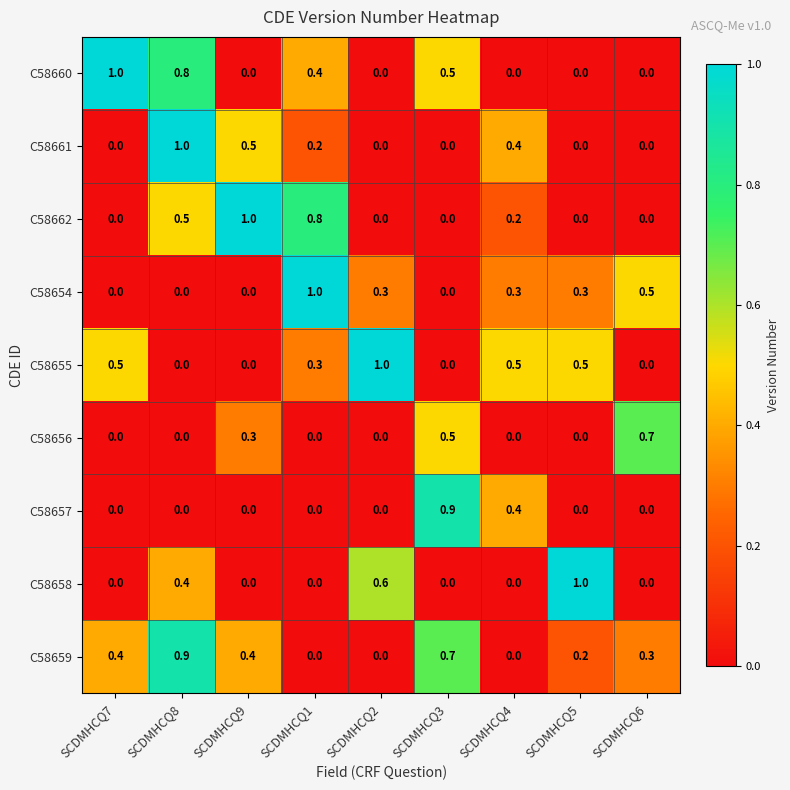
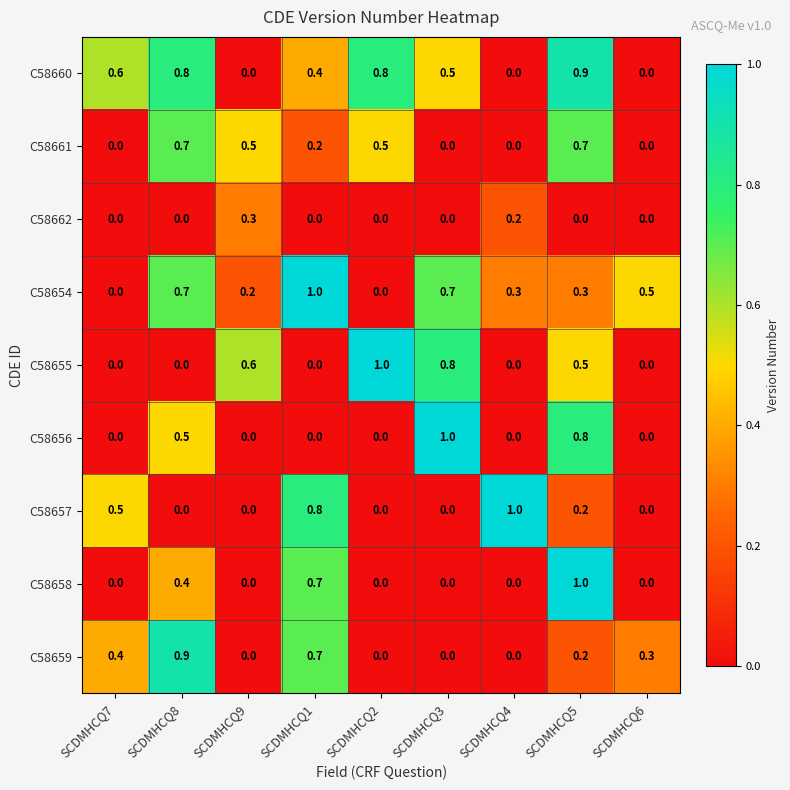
  {
    "C58660": {
-     "SCDMHCQ7": 1.0,
+     "SCDMHCQ7": 0.6,
      "SCDMHCQ8": 0.8,
      "SCDMHCQ9": 0.0,
      "SCDMHCQ1": 0.4,
-     "SCDMHCQ2": 0.0,
+     "SCDMHCQ2": 0.8,
      "SCDMHCQ3": 0.5,
      "SCDMHCQ4": 0.0,
-     "SCDMHCQ5": 0.0,
+     "SCDMHCQ5": 0.9,
      "SCDMHCQ6": 0.0
    },
    "C58661": {
      "SCDMHCQ7": 0.0,
-     "SCDMHCQ8": 1.0,
+     "SCDMHCQ8": 0.7,
      "SCDMHCQ9": 0.5,
      "SCDMHCQ1": 0.2,
-     "SCDMHCQ2": 0.0,
+     "SCDMHCQ2": 0.5,
      "SCDMHCQ3": 0.0,
-     "SCDMHCQ4": 0.4,
-     "SCDMHCQ5": 0.0,
+     "SCDMHCQ4": 0.0,
+     "SCDMHCQ5": 0.7,
      "SCDMHCQ6": 0.0
    },
    "C58662": {
      "SCDMHCQ7": 0.0,
-     "SCDMHCQ8": 0.5,
-     "SCDMHCQ9": 1.0,
-     "SCDMHCQ1": 0.8,
+     "SCDMHCQ8": 0.0,
+     "SCDMHCQ9": 0.3,
+     "SCDMHCQ1": 0.0,
      "SCDMHCQ2": 0.0,
      "SCDMHCQ3": 0.0,
      "SCDMHCQ4": 0.2,
      "SCDMHCQ5": 0.0,
      "SCDMHCQ6": 0.0
    },
    "C58654": {
      "SCDMHCQ7": 0.0,
-     "SCDMHCQ8": 0.0,
-     "SCDMHCQ9": 0.0,
+     "SCDMHCQ8": 0.7,
+     "SCDMHCQ9": 0.2,
      "SCDMHCQ1": 1.0,
-     "SCDMHCQ2": 0.3,
-     "SCDMHCQ3": 0.0,
+     "SCDMHCQ2": 0.0,
+     "SCDMHCQ3": 0.7,
      "SCDMHCQ4": 0.3,
      "SCDMHCQ5": 0.3,
      "SCDMHCQ6": 0.5
    },
    "C58655": {
-     "SCDMHCQ7": 0.5,
+     "SCDMHCQ7": 0.0,
      "SCDMHCQ8": 0.0,
-     "SCDMHCQ9": 0.0,
-     "SCDMHCQ1": 0.3,
+     "SCDMHCQ9": 0.6,
+     "SCDMHCQ1": 0.0,
      "SCDMHCQ2": 1.0,
-     "SCDMHCQ3": 0.0,
-     "SCDMHCQ4": 0.5,
+     "SCDMHCQ3": 0.8,
+     "SCDMHCQ4": 0.0,
      "SCDMHCQ5": 0.5,
      "SCDMHCQ6": 0.0
    },
    "C58656": {
      "SCDMHCQ7": 0.0,
-     "SCDMHCQ8": 0.0,
-     "SCDMHCQ9": 0.3,
+     "SCDMHCQ8": 0.5,
+     "SCDMHCQ9": 0.0,
      "SCDMHCQ1": 0.0,
      "SCDMHCQ2": 0.0,
-     "SCDMHCQ3": 0.5,
+     "SCDMHCQ3": 1.0,
      "SCDMHCQ4": 0.0,
-     "SCDMHCQ5": 0.0,
-     "SCDMHCQ6": 0.7
+     "SCDMHCQ5": 0.8,
+     "SCDMHCQ6": 0.0
    },
    "C58657": {
-     "SCDMHCQ7": 0.0,
+     "SCDMHCQ7": 0.5,
      "SCDMHCQ8": 0.0,
      "SCDMHCQ9": 0.0,
-     "SCDMHCQ1": 0.0,
+     "SCDMHCQ1": 0.8,
      "SCDMHCQ2": 0.0,
-     "SCDMHCQ3": 0.9,
-     "SCDMHCQ4": 0.4,
-     "SCDMHCQ5": 0.0,
+     "SCDMHCQ3": 0.0,
+     "SCDMHCQ4": 1.0,
+     "SCDMHCQ5": 0.2,
      "SCDMHCQ6": 0.0
    },
    "C58658": {
      "SCDMHCQ7": 0.0,
      "SCDMHCQ8": 0.4,
      "SCDMHCQ9": 0.0,
-     "SCDMHCQ1": 0.0,
-     "SCDMHCQ2": 0.6,
+     "SCDMHCQ1": 0.7,
+     "SCDMHCQ2": 0.0,
      "SCDMHCQ3": 0.0,
      "SCDMHCQ4": 0.0,
      "SCDMHCQ5": 1.0,
      "SCDMHCQ6": 0.0
    },
    "C58659": {
      "SCDMHCQ7": 0.4,
      "SCDMHCQ8": 0.9,
-     "SCDMHCQ9": 0.4,
-     "SCDMHCQ1": 0.0,
+     "SCDMHCQ9": 0.0,
+     "SCDMHCQ1": 0.7,
      "SCDMHCQ2": 0.0,
-     "SCDMHCQ3": 0.7,
+     "SCDMHCQ3": 0.0,
      "SCDMHCQ4": 0.0,
      "SCDMHCQ5": 0.2,
      "SCDMHCQ6": 0.3
    }
  }
